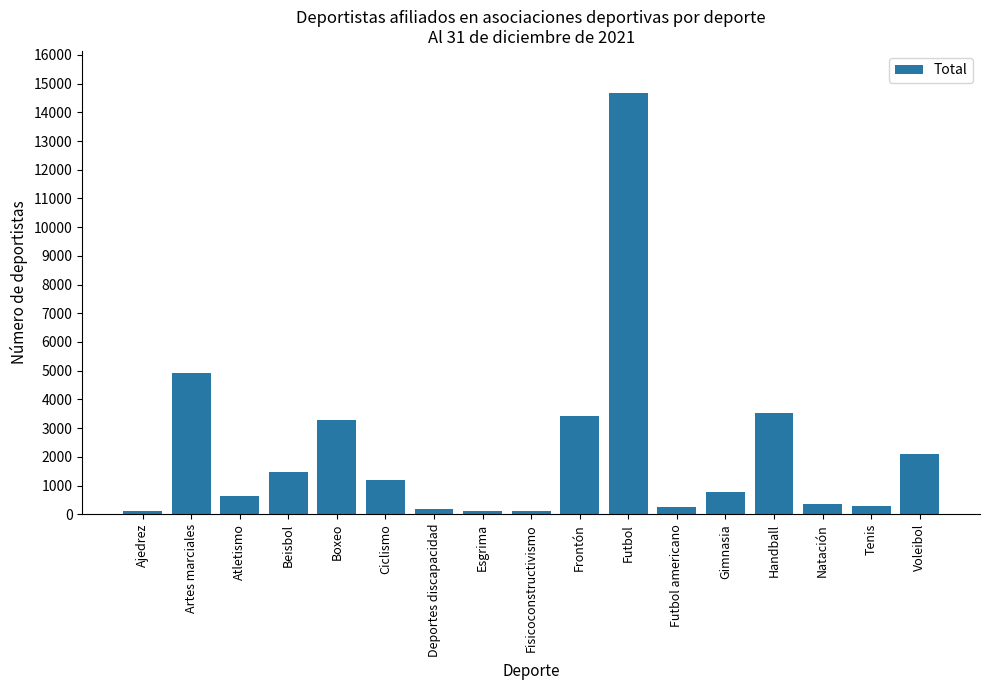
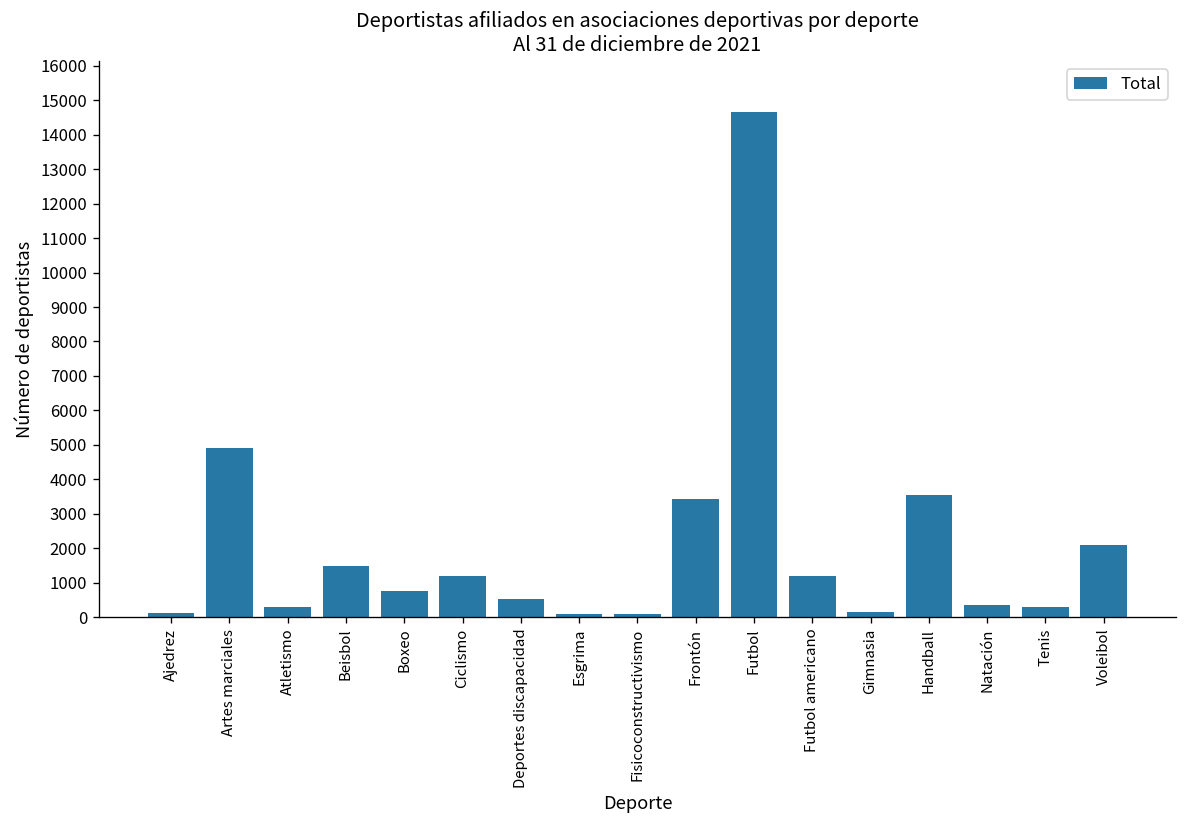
  {
    "Ajedrez": 100,
    "Artes marciales": 4900,
-   "Atletismo": 600,
+   "Atletismo": 300,
    "Beisbol": 1500,
-   "Boxeo": 3300,
+   "Boxeo": 700,
    "Ciclismo": 1200,
-   "Deportes discapacidad": 200,
+   "Deportes discapacidad": 500,
    "Esgrima": 100,
    "Fisicoconstructivismo": 100,
    "Frontón": 3400,
    "Futbol": 14700,
-   "Futbol americano": 300,
-   "Gimnasia": 800,
+   "Futbol americano": 1200,
+   "Gimnasia": 200,
    "Handball": 3500,
    "Natación": 300,
    "Tenis": 300,
    "Voleibol": 2100
  }
